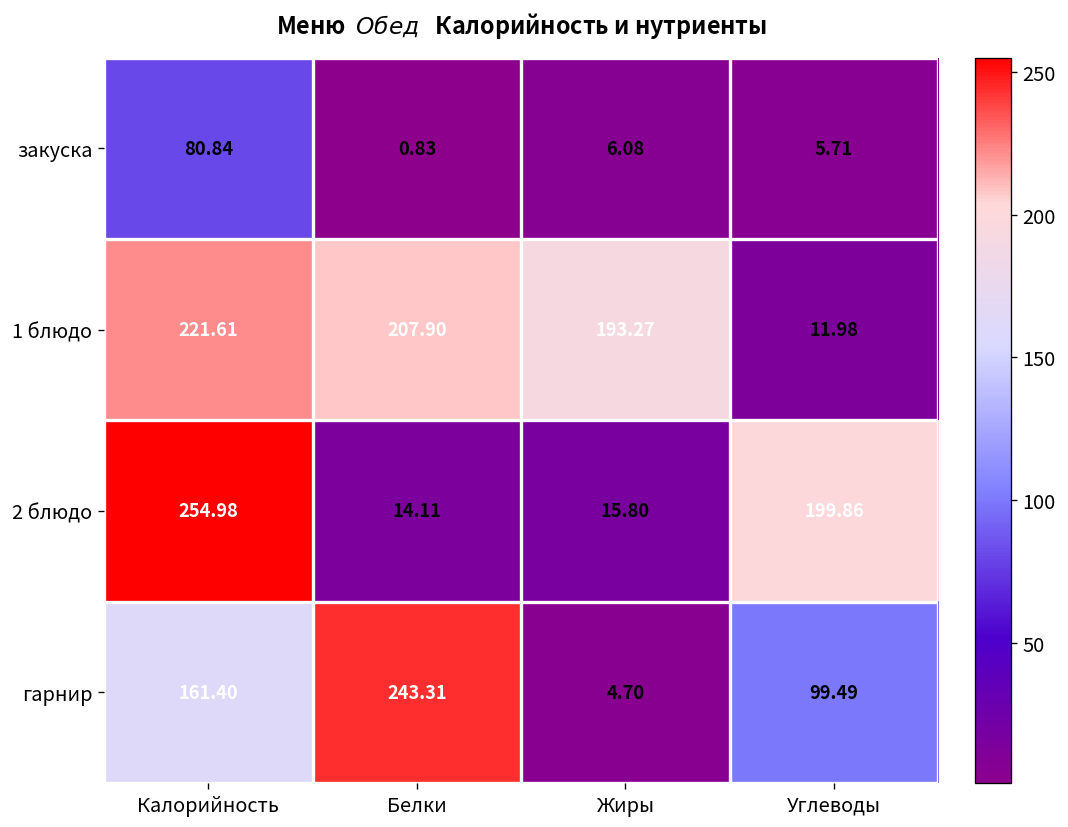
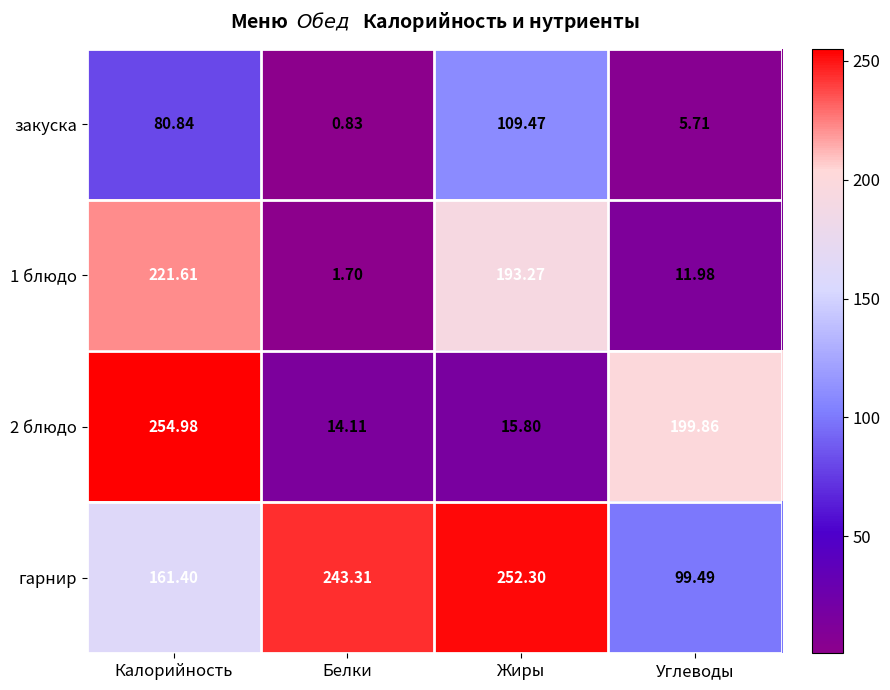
  {
    "закуска": {
      "Калорийность": 80.84,
      "Белки": 0.83,
-     "Жиры": 6.08,
+     "Жиры": 109.47,
      "Углеводы": 5.71
    },
    "1 блюдо": {
      "Калорийность": 221.61,
-     "Белки": 207.90,
+     "Белки": 1.70,
      "Углеводы": 11.98
    },
    "2 блюдо": {
      "Калорийность": 254.98,
      "Белки": 14.11,
      "Жиры": 15.80
    },
    "гарнир": {
      "Белки": 243.31,
-     "Жиры": 4.70,
+     "Жиры": 252.30,
      "Углеводы": 99.49
    }
  }
